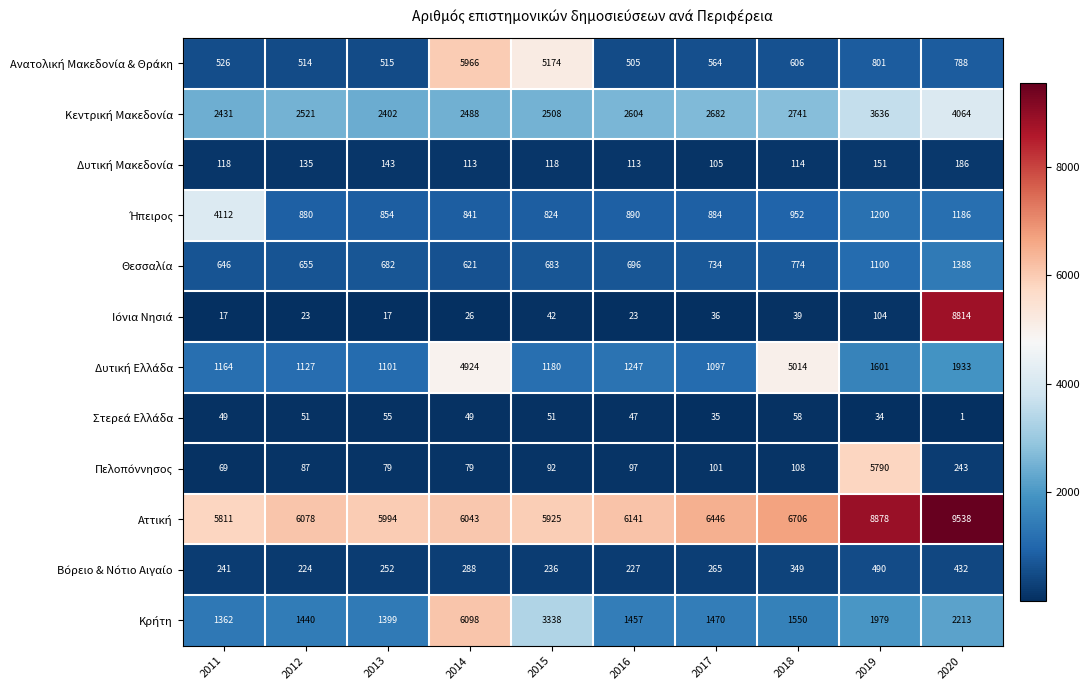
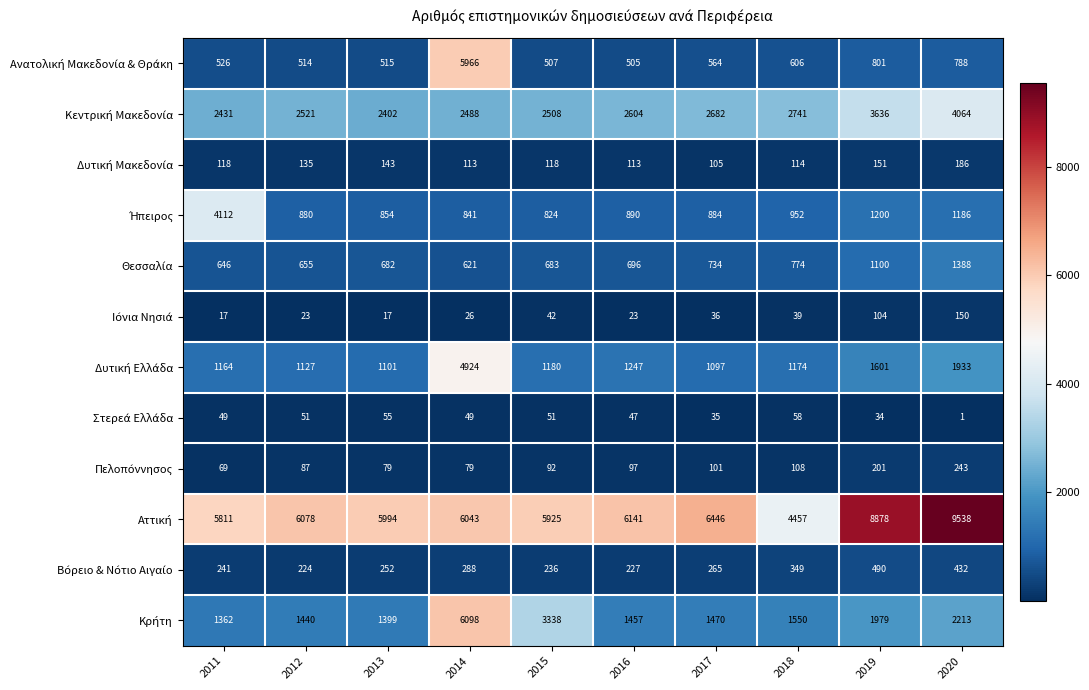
  {
    "Ανατολική Μακεδονία & Θράκη": {
      "2011": 526,
      "2012": 514,
      "2013": 515,
      "2014": 5966,
-     "2015": 5174,
+     "2015": 507,
      "2016": 505,
      "2017": 564,
      "2018": 606,
      "2019": 801,
      "2020": 788
    },
    "Κεντρική Μακεδονία": {
      "2011": 2431,
      "2012": 2521,
      "2013": 2402,
      "2014": 2488,
      "2015": 2508,
      "2016": 2604,
      "2017": 2682,
      "2018": 2741,
      "2019": 3636,
      "2020": 4064
    },
    "Δυτική Μακεδονία": {
      "2011": 118,
      "2012": 135,
      "2013": 143,
      "2014": 113,
      "2015": 118,
      "2016": 113,
      "2017": 105,
      "2018": 114,
      "2019": 151,
      "2020": 186
    },
    "Ήπειρος": {
      "2011": 4112,
      "2012": 880,
      "2013": 854,
      "2014": 841,
      "2015": 824,
      "2016": 890,
      "2017": 884,
      "2018": 952,
      "2019": 1200,
      "2020": 1186
    },
    "Θεσσαλία": {
      "2011": 646,
      "2012": 655,
      "2013": 682,
      "2014": 621,
      "2015": 683,
      "2016": 696,
      "2017": 734,
      "2018": 774,
      "2019": 1100,
      "2020": 1388
    },
    "Ιόνια Νησιά": {
      "2011": 17,
      "2012": 23,
      "2013": 17,
      "2014": 26,
      "2015": 42,
      "2016": 23,
      "2017": 36,
      "2018": 39,
      "2019": 104,
-     "2020": 8814
+     "2020": 150
    },
    "Δυτική Ελλάδα": {
      "2011": 1164,
      "2012": 1127,
      "2013": 1101,
      "2014": 4924,
      "2015": 1180,
      "2016": 1247,
      "2017": 1097,
-     "2018": 5014,
+     "2018": 1174,
      "2019": 1601,
      "2020": 1933
    },
    "Στερεά Ελλάδα": {
      "2011": 49,
      "2012": 51,
      "2013": 55,
      "2014": 49,
      "2015": 51,
      "2016": 47,
      "2017": 35,
      "2018": 58,
      "2019": 34,
      "2020": 1
    },
    "Πελοπόννησος": {
      "2011": 69,
      "2012": 87,
      "2013": 79,
      "2014": 79,
      "2015": 92,
      "2016": 97,
      "2017": 101,
      "2018": 108,
-     "2019": 5790,
+     "2019": 201,
      "2020": 243
    },
    "Αττική": {
      "2011": 5811,
      "2012": 6078,
      "2013": 5994,
      "2014": 6043,
      "2015": 5925,
      "2016": 6141,
      "2017": 6446,
-     "2018": 6706,
+     "2018": 4457,
      "2019": 8878,
      "2020": 9538
    },
    "Βόρειο & Νότιο Αιγαίο": {
      "2011": 241,
      "2012": 224,
      "2013": 252,
      "2014": 288,
      "2015": 236,
      "2016": 227,
      "2017": 265,
      "2018": 349,
      "2019": 490,
      "2020": 432
    },
    "Κρήτη": {
      "2011": 1362,
      "2012": 1440,
      "2013": 1399,
      "2014": 6098,
      "2015": 3338,
      "2016": 1457,
      "2017": 1470,
      "2018": 1550,
      "2019": 1979,
      "2020": 2213
    }
  }
